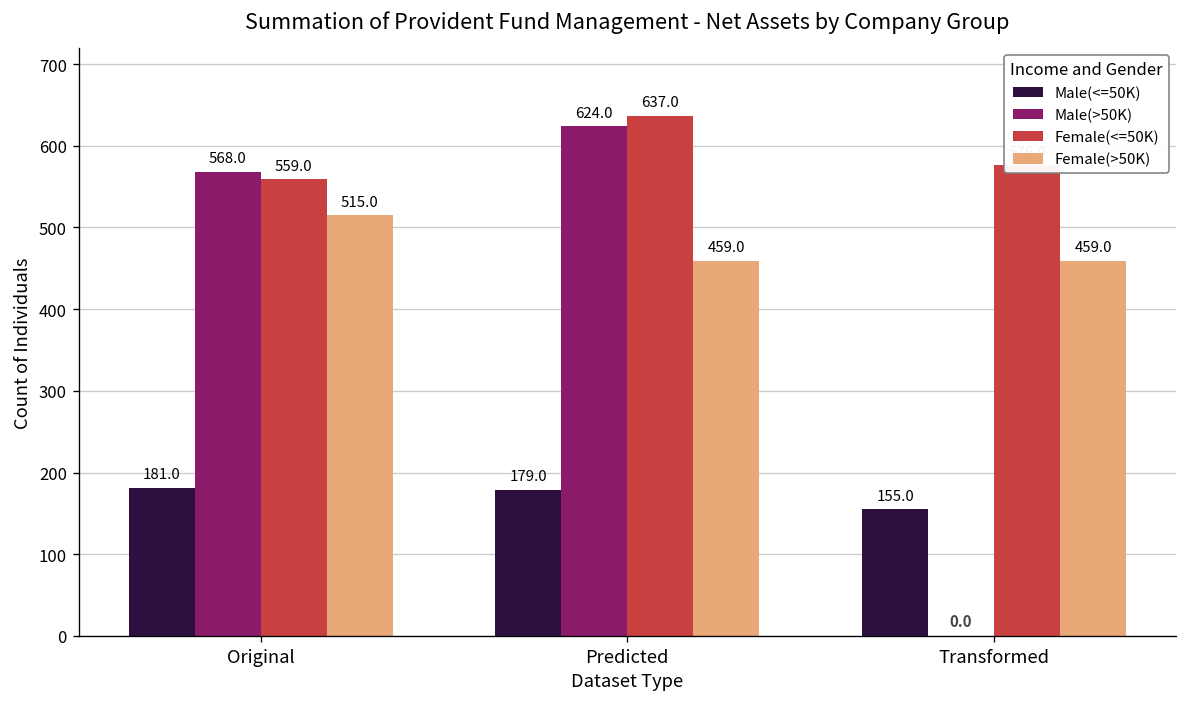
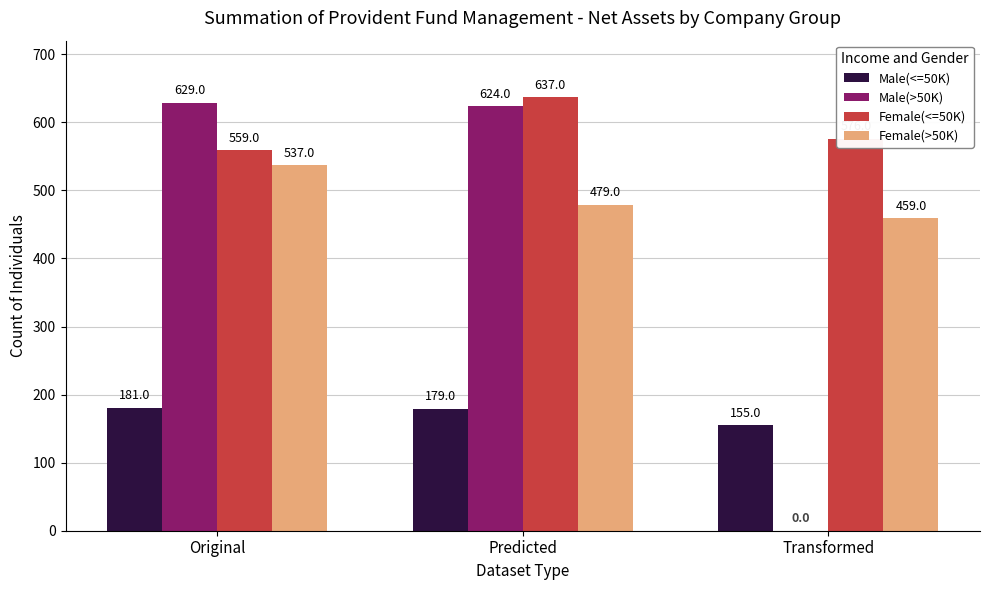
  {
    "Male(<=50K)": {
      "Original": 181.0,
      "Predicted": 179.0,
      "Transformed": 155.0
    },
    "Male(>50K)": {
-     "Original": 568.0,
+     "Original": 629.0,
      "Predicted": 624.0,
      "Transformed": 0.0
    },
    "Female(<=50K)": {
      "Original": 559.0,
      "Predicted": 637.0
    },
    "Female(>50K)": {
-     "Original": 515.0,
-     "Predicted": 459.0,
+     "Original": 537.0,
+     "Predicted": 479.0,
      "Transformed": 459.0
    }
  }
